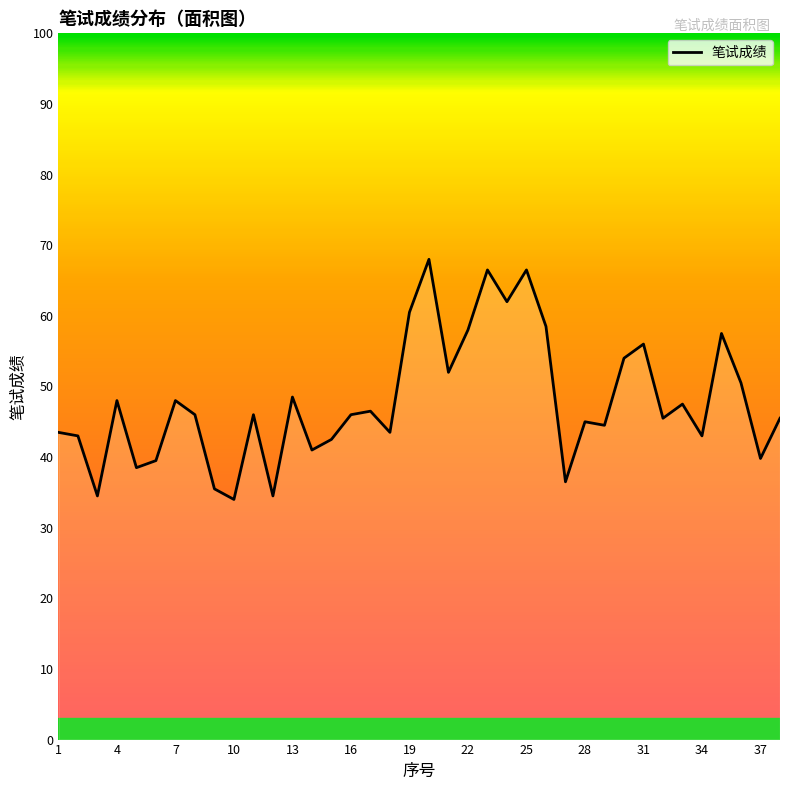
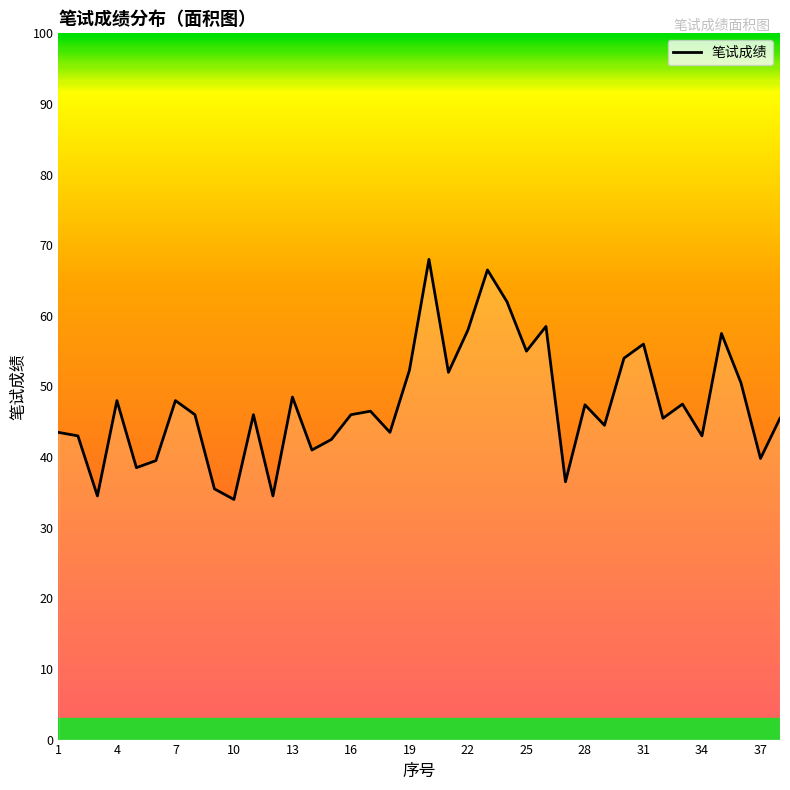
  {
    "1": 44,
    "4": 48,
    "7": 48,
    "10": 34,
    "13": 49,
    "16": 46,
-   "19": 61,
+   "19": 52,
    "22": 58,
-   "25": 67,
-   "28": 45,
+   "25": 55,
+   "28": 47,
    "31": 56,
    "34": 43,
    "37": 40
  }
